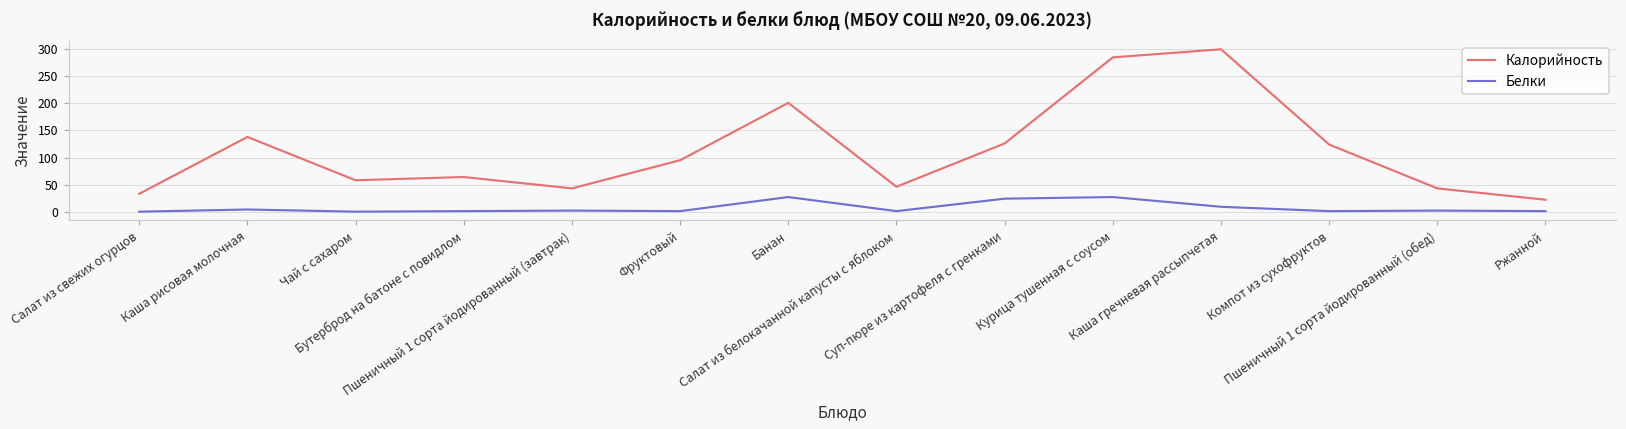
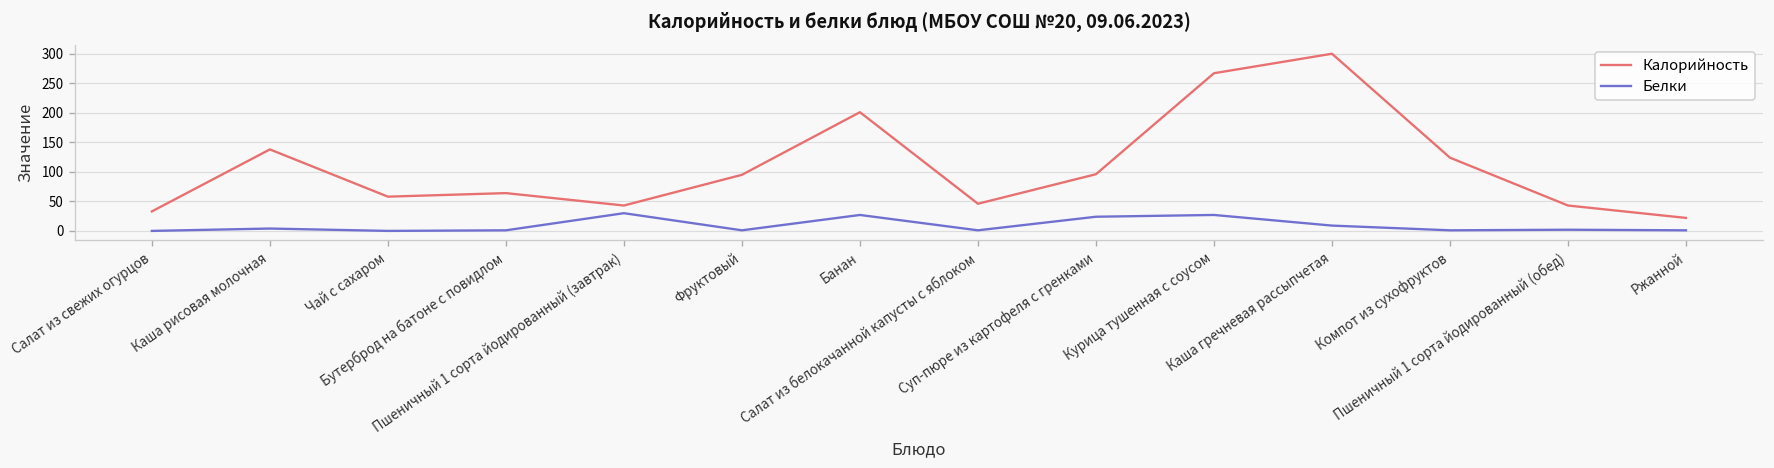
  {
    "Калорийность": {
      "Салат из свежих огурцов": 30,
      "Каша рисовая молочная": 140,
      "Чай с сахаром": 60,
      "Бутерброд на батоне с повидлом": 60,
      "Пшеничный 1 сорта йодированный (завтрак)": 40,
      "Фруктовый": 100,
      "Банан": 200,
      "Салат из белокачанной капусты с яблоком": 50,
-     "Суп-пюре из картофеля с гренками": 130,
-     "Курица тушенная с соусом": 290,
+     "Суп-пюре из картофеля с гренками": 100,
+     "Курица тушенная с соусом": 270,
      "Каша гречневая рассыпчетая": 300,
      "Компот из сухофруктов": 120,
      "Пшеничный 1 сорта йодированный (обед)": 40,
      "Ржанной": 20
    },
    "Белки": {
      "Салат из свежих огурцов": 0,
      "Каша рисовая молочная": 0,
      "Чай с сахаром": 0,
      "Бутерброд на батоне с повидлом": 0,
-     "Пшеничный 1 сорта йодированный (завтрак)": 0,
+     "Пшеничный 1 сорта йодированный (завтрак)": 30,
      "Фруктовый": 0,
      "Банан": 30,
      "Салат из белокачанной капусты с яблоком": 0,
      "Суп-пюре из картофеля с гренками": 20,
      "Курица тушенная с соусом": 30,
      "Каша гречневая рассыпчетая": 10,
      "Компот из сухофруктов": 0,
      "Пшеничный 1 сорта йодированный (обед)": 0,
      "Ржанной": 0
    }
  }
